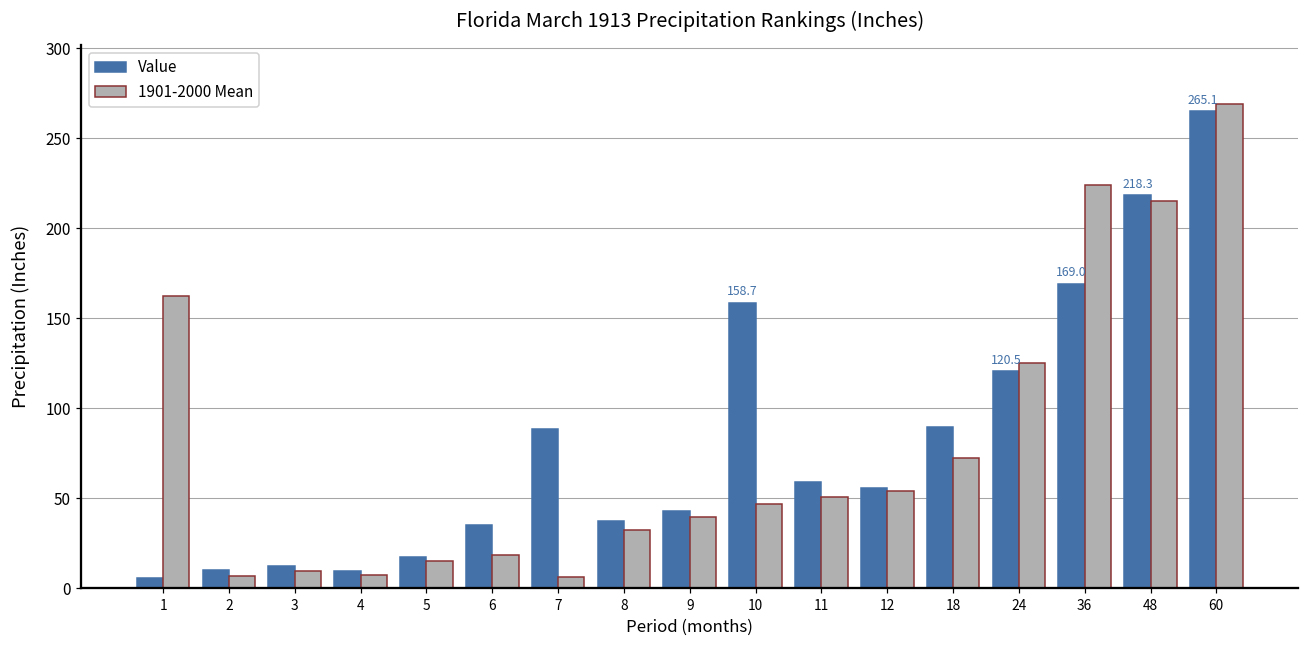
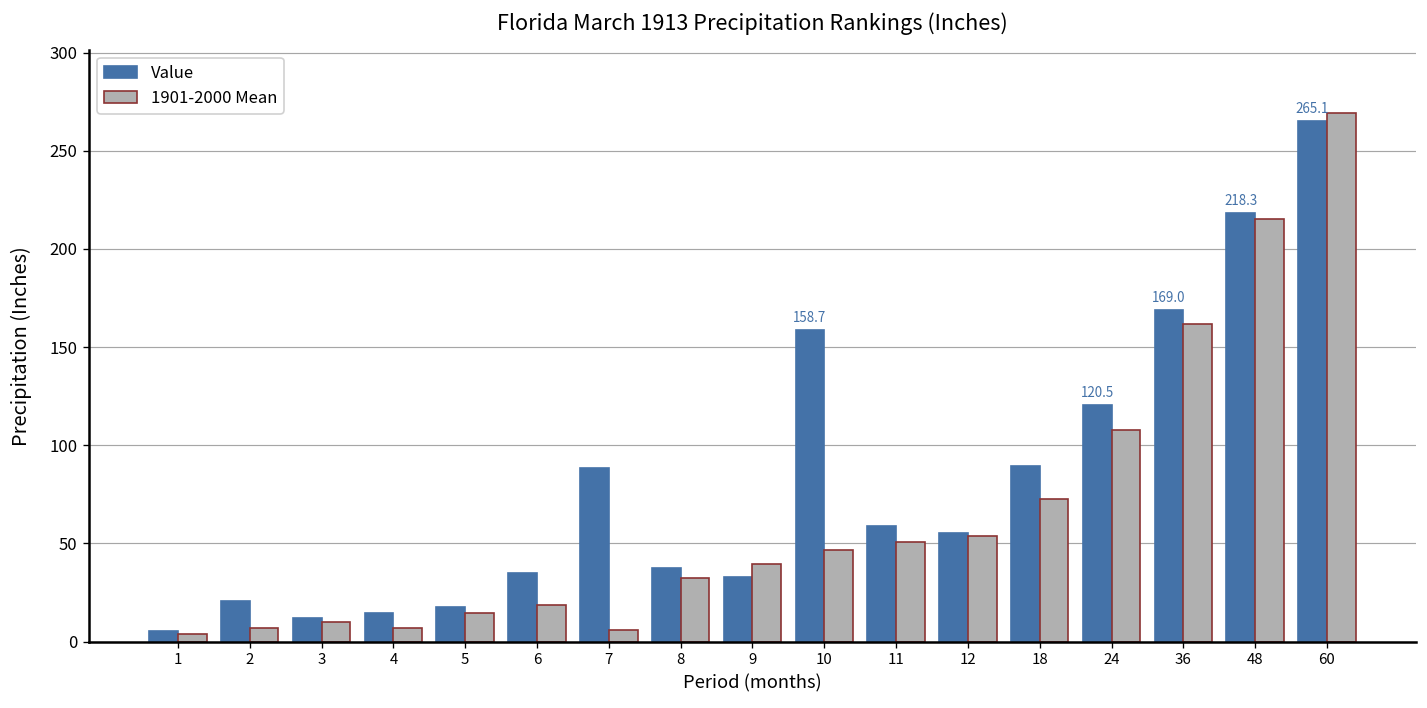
  {
    "Value": {
      "1": 5,
-     "2": 10,
+     "2": 21,
      "3": 12,
-     "4": 10,
+     "4": 14,
      "5": 18,
      "6": 35,
      "7": 89,
      "8": 37,
-     "9": 43,
+     "9": 33,
      "11": 59,
      "12": 55,
      "18": 90
    },
    "1901-2000 Mean": {
-     "1": 162,
+     "1": 4,
      "2": 7,
      "3": 10,
      "4": 7,
      "5": 15,
      "6": 19,
      "7": 6,
      "8": 32,
      "9": 40,
      "10": 47,
      "11": 51,
      "12": 54,
      "18": 73,
-     "24": 125,
-     "36": 224,
+     "24": 108,
+     "36": 162,
      "48": 215,
      "60": 269
    }
  }
